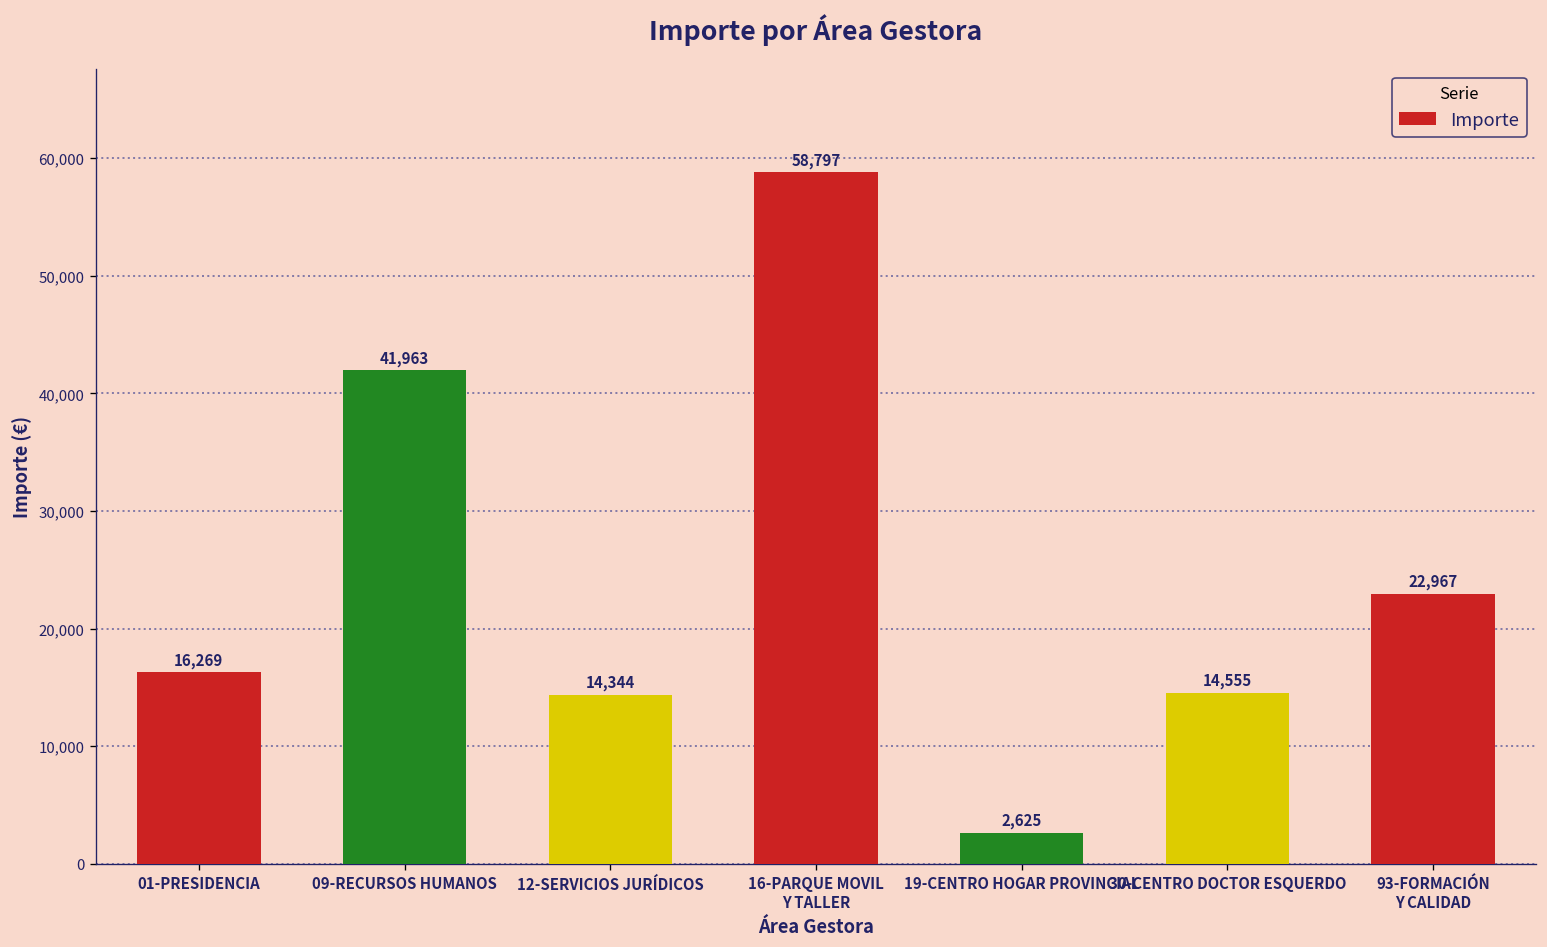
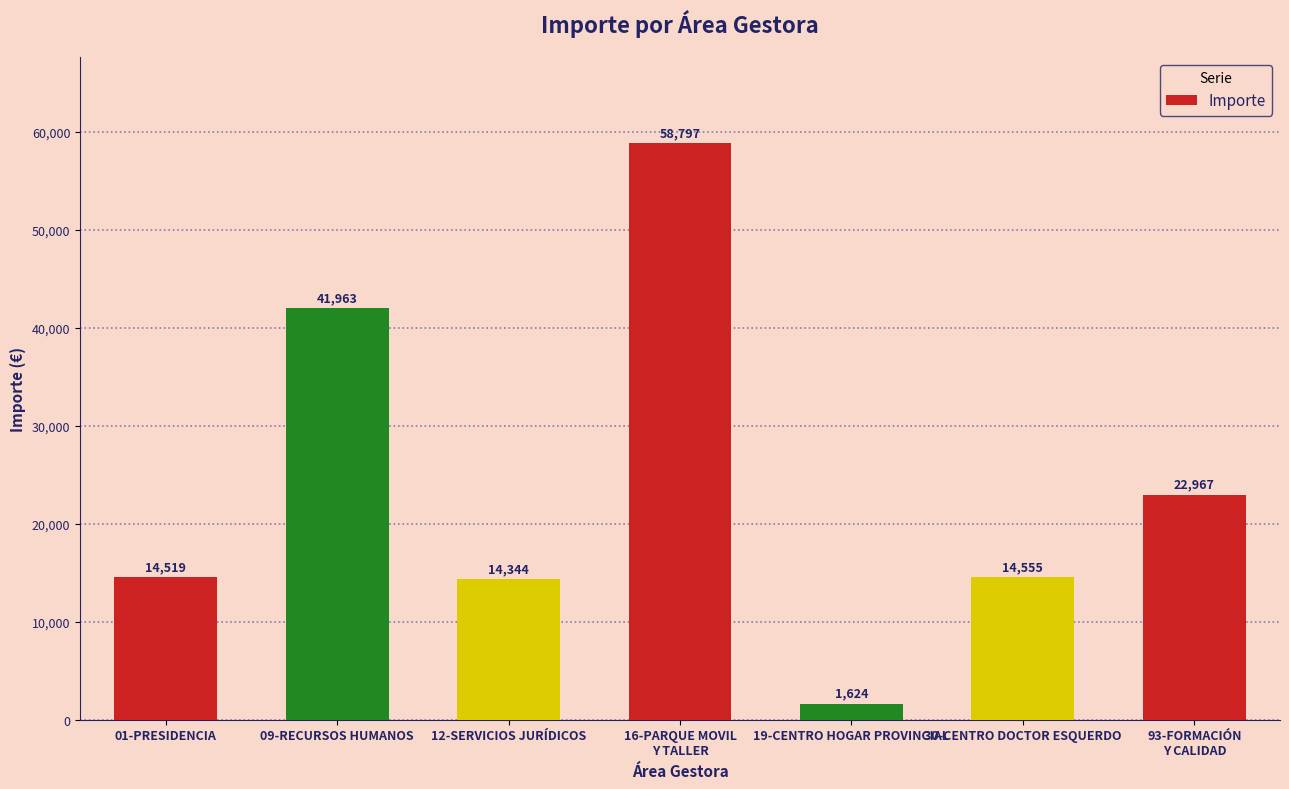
  {
-   "01-PRESIDENCIA": "16,269",
+   "01-PRESIDENCIA": "14,519",
    "09-RECURSOS HUMANOS": "41,963",
    "12-SERVICIOS JURÍDICOS": "14,344",
    "16-PARQUE MOVIL Y TALLER": "58,797",
-   "19-CENTRO HOGAR PROVINCIAL": "2,625",
+   "19-CENTRO HOGAR PROVINCIAL": "1,624",
    "30-CENTRO DOCTOR ESQUERDO": "14,555",
    "93-FORMACIÓN Y CALIDAD": "22,967"
  }
